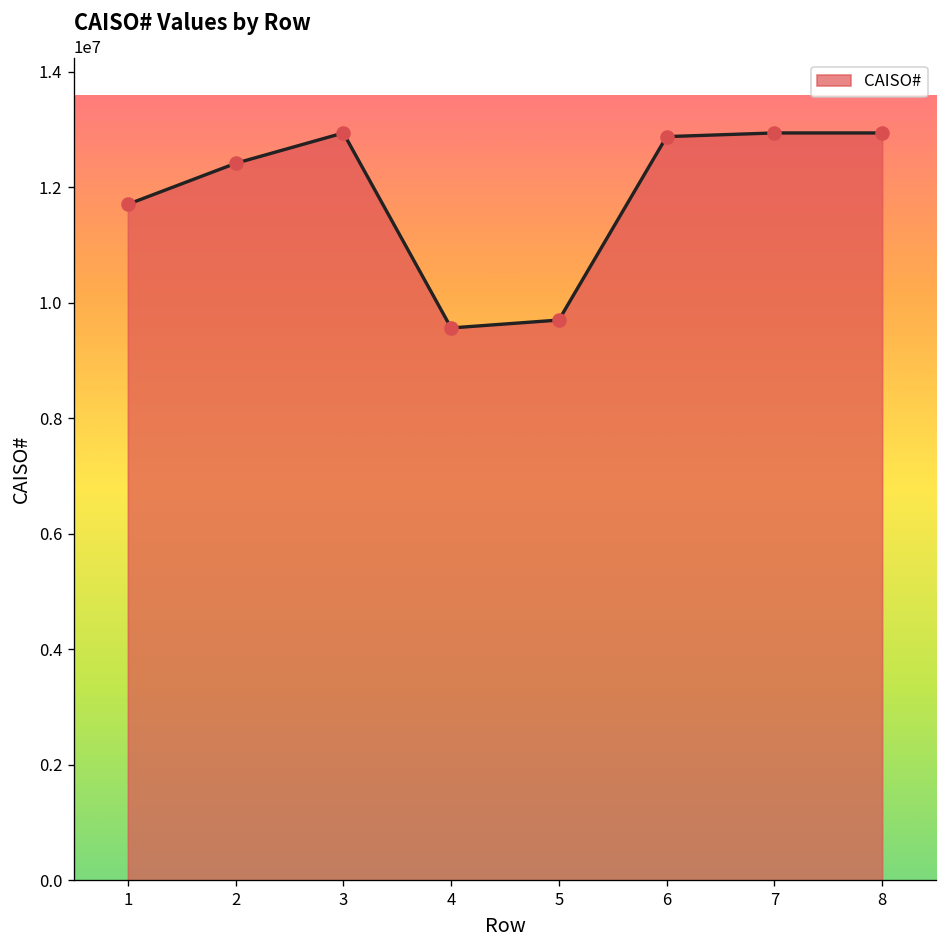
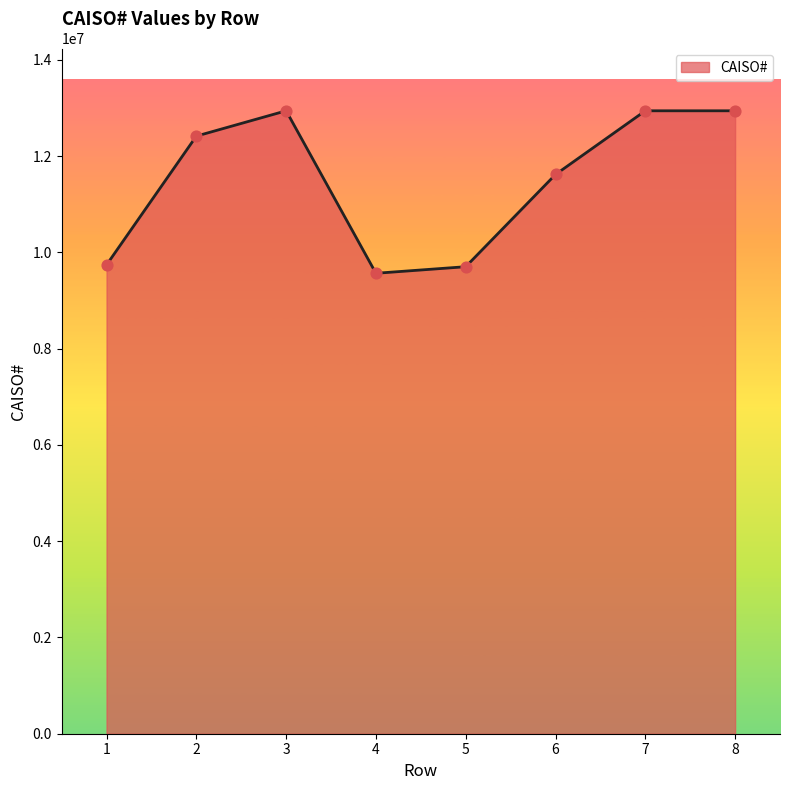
  {
-   "1": 11700000,
+   "1": 9700000,
    "2": 12400000,
    "3": 12900000,
    "4": 9600000,
    "5": 9700000,
-   "6": 12900000,
+   "6": 11600000,
    "7": 12900000,
    "8": 12900000
  }
